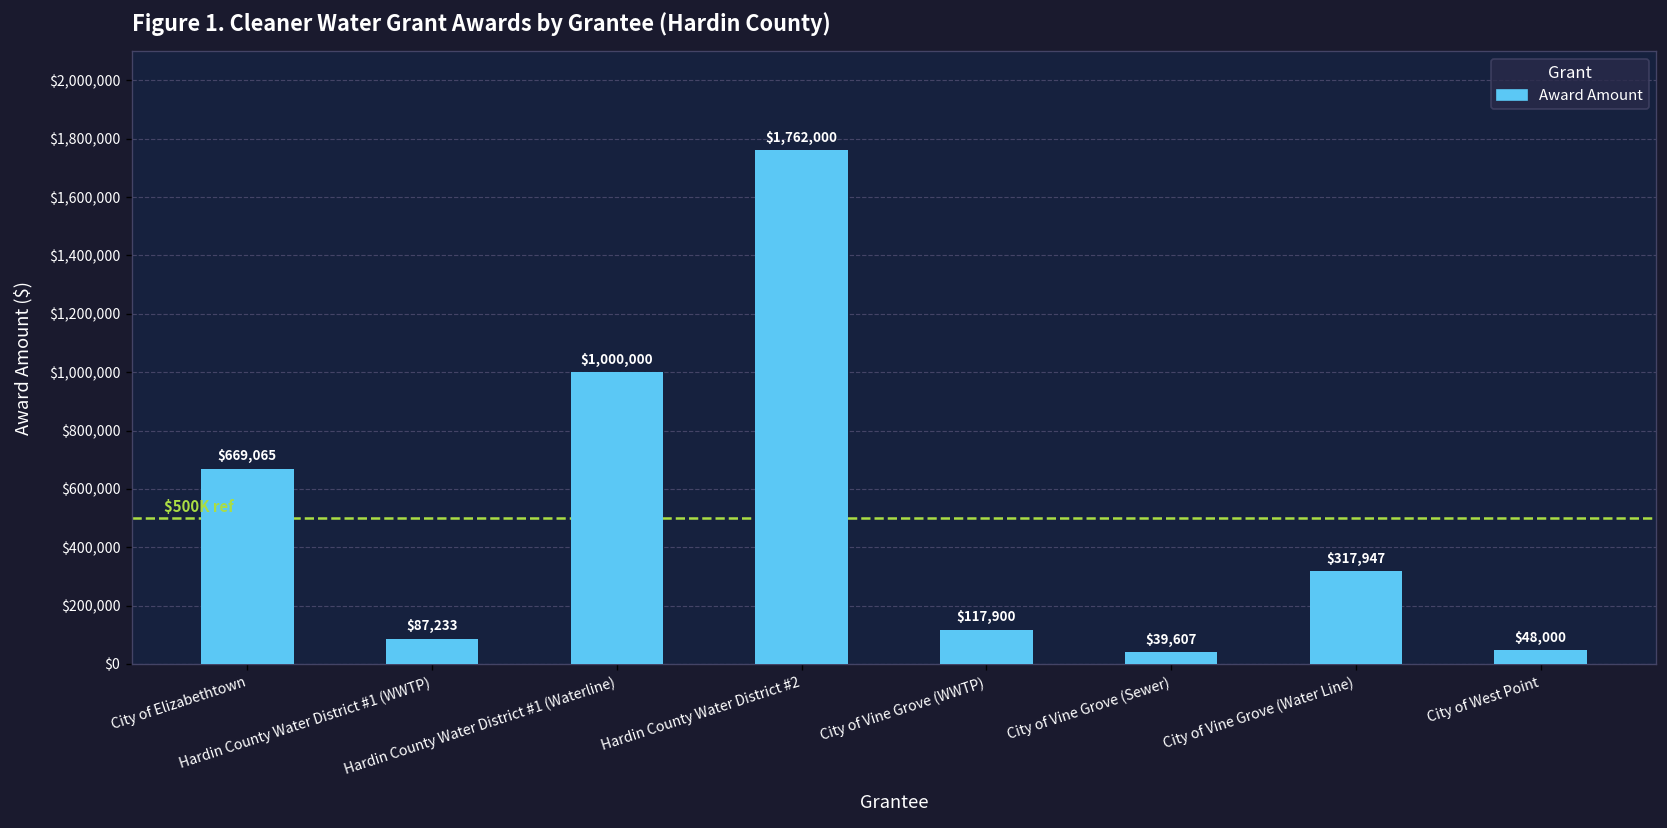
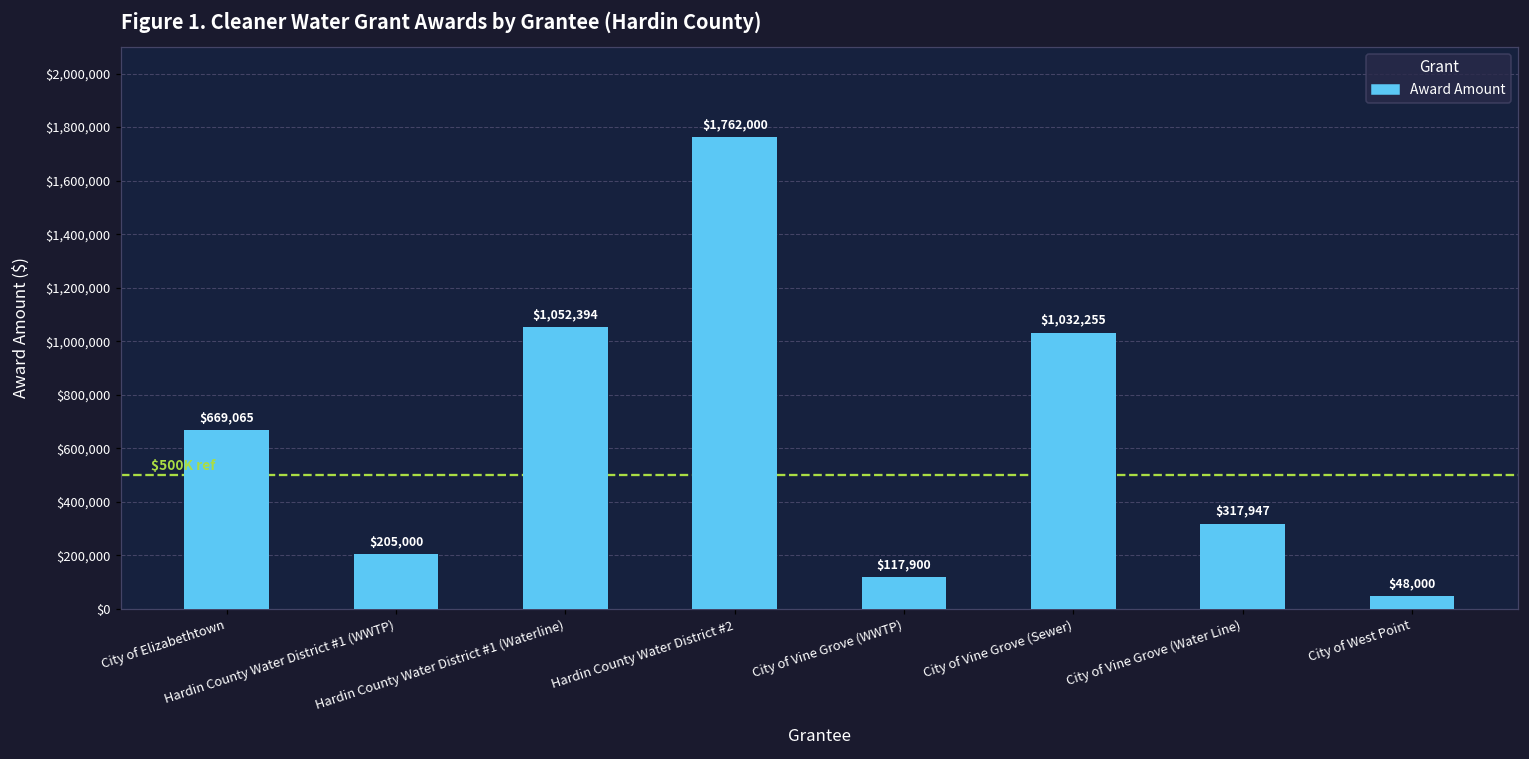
  {
    "City of Elizabethtown": "$669,065",
-   "Hardin County Water District #1 (WWTP)": "$87,233",
-   "Hardin County Water District #1 (Waterline)": "$1,000,000",
+   "Hardin County Water District #1 (WWTP)": "$205,000",
+   "Hardin County Water District #1 (Waterline)": "$1,052,394",
    "Hardin County Water District #2": "$1,762,000",
    "City of Vine Grove (WWTP)": "$117,900",
-   "City of Vine Grove (Sewer)": "$39,607",
+   "City of Vine Grove (Sewer)": "$1,032,255",
    "City of Vine Grove (Water Line)": "$317,947",
    "City of West Point": "$48,000"
  }
